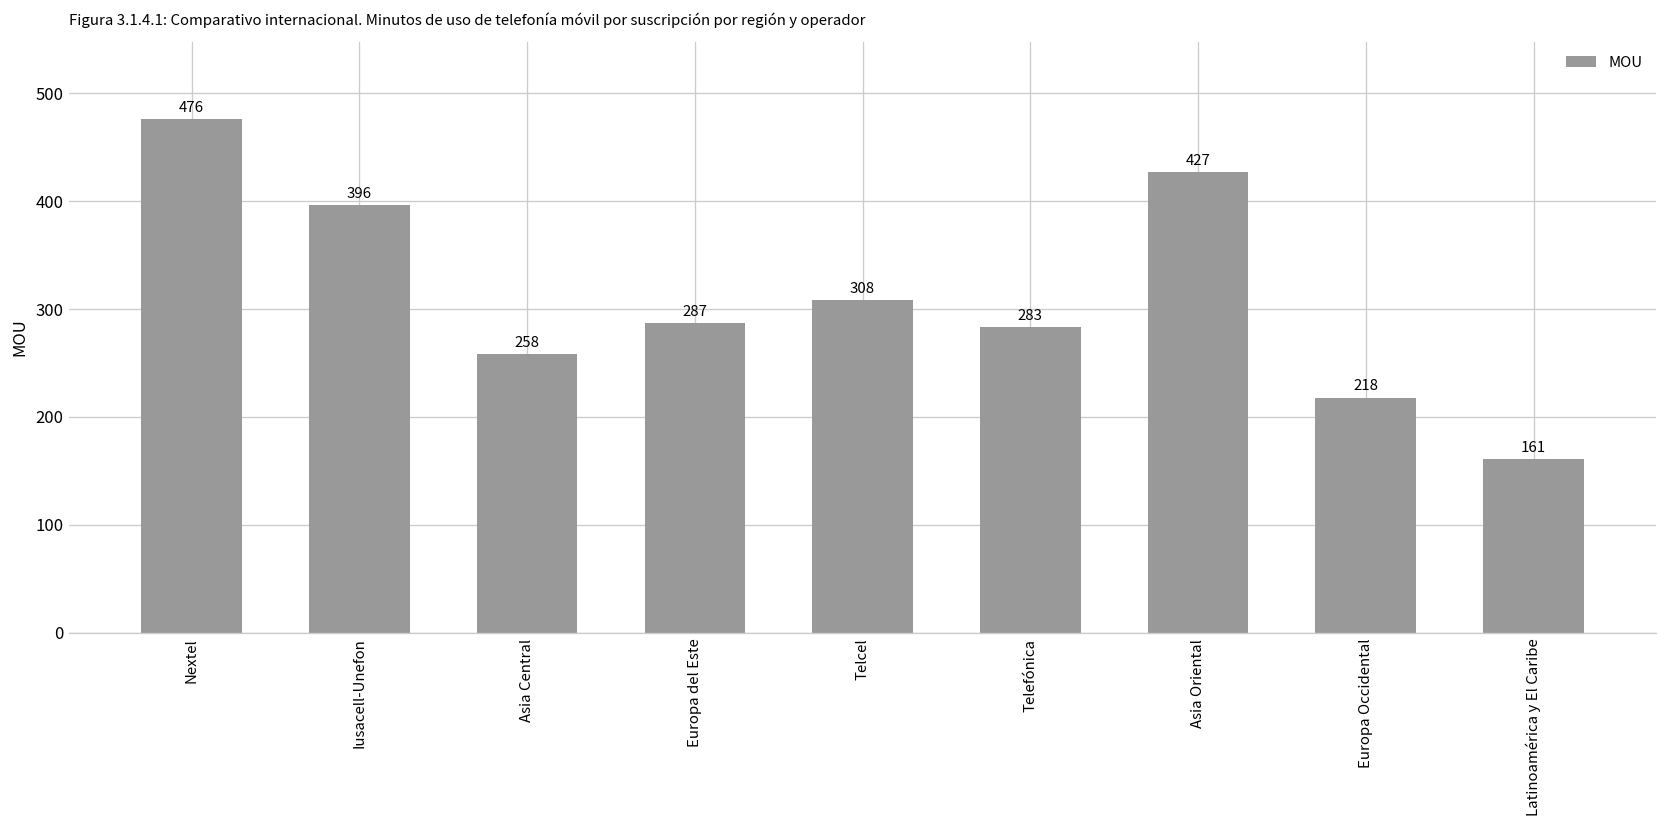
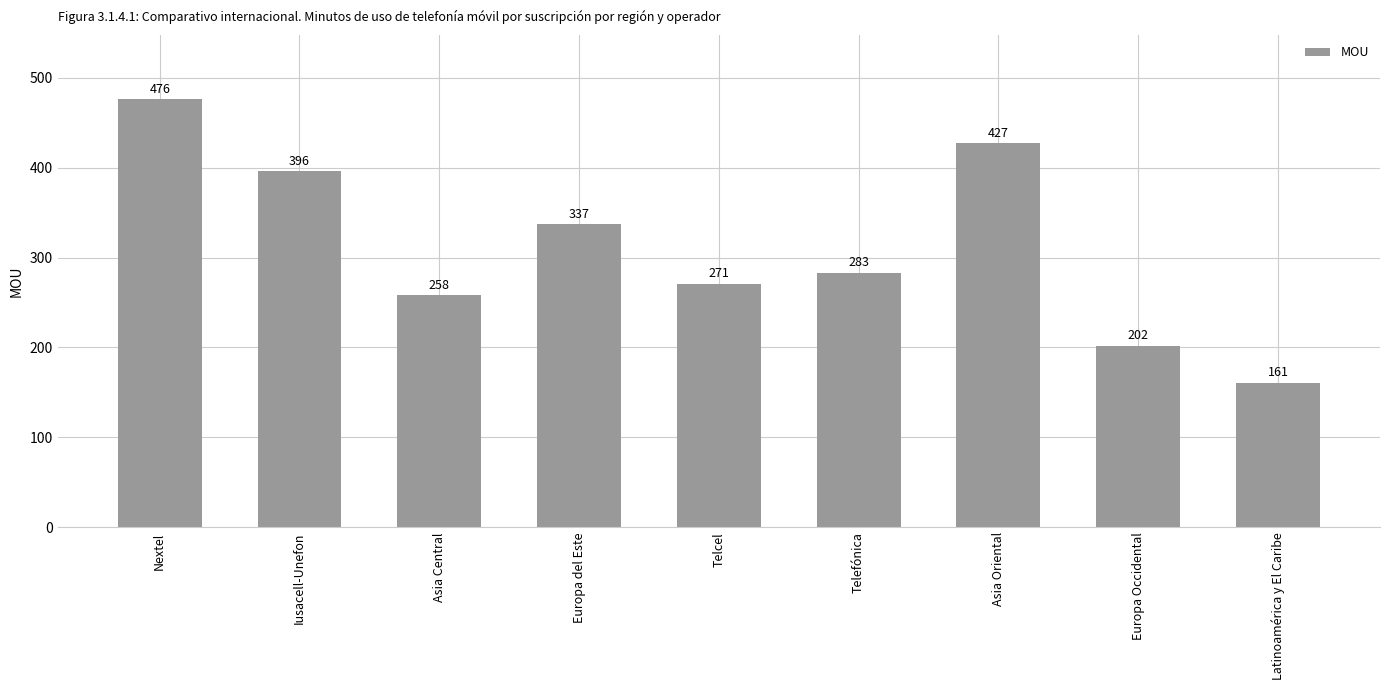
  {
    "Nextel": 476,
    "Iusacell-Unefon": 396,
    "Asia Central": 258,
-   "Europa del Este": 287,
-   "Telcel": 308,
+   "Europa del Este": 337,
+   "Telcel": 271,
    "Telefónica": 283,
    "Asia Oriental": 427,
-   "Europa Occidental": 218,
+   "Europa Occidental": 202,
    "Latinoamérica y El Caribe": 161
  }
